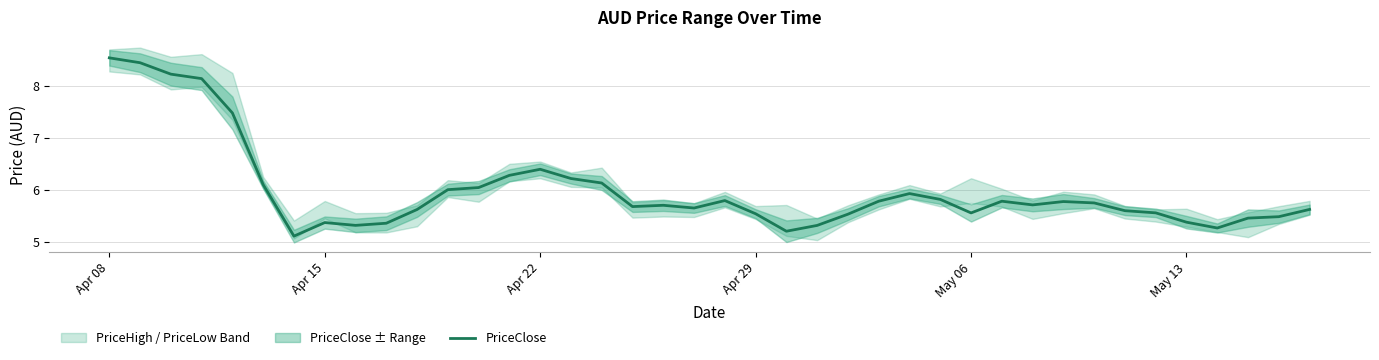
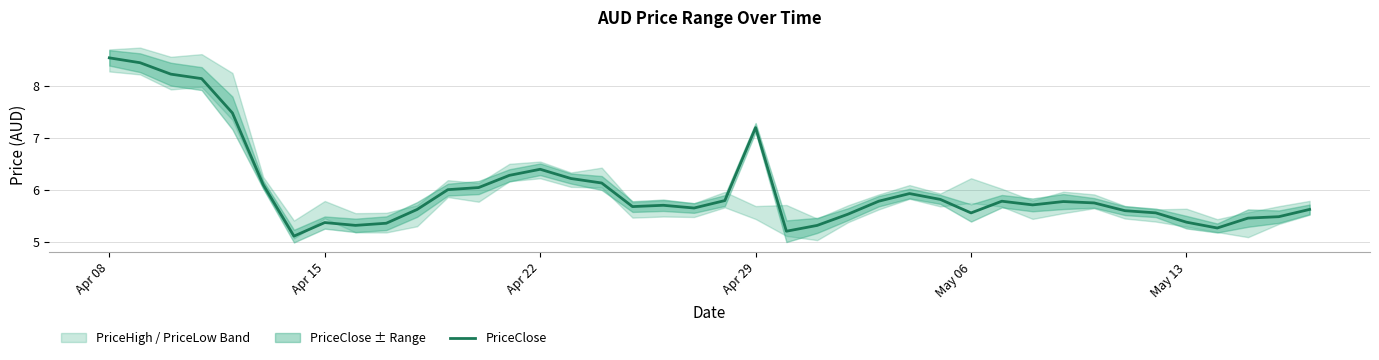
  {
    "PriceClose": {
      "Apr 08": 8.6,
      "Apr 15": 5.4,
      "Apr 22": 6.4,
-     "Apr 29": 5.5,
+     "Apr 29": 7.2,
      "May 06": 5.6,
      "May 13": 5.4
    }
  }
